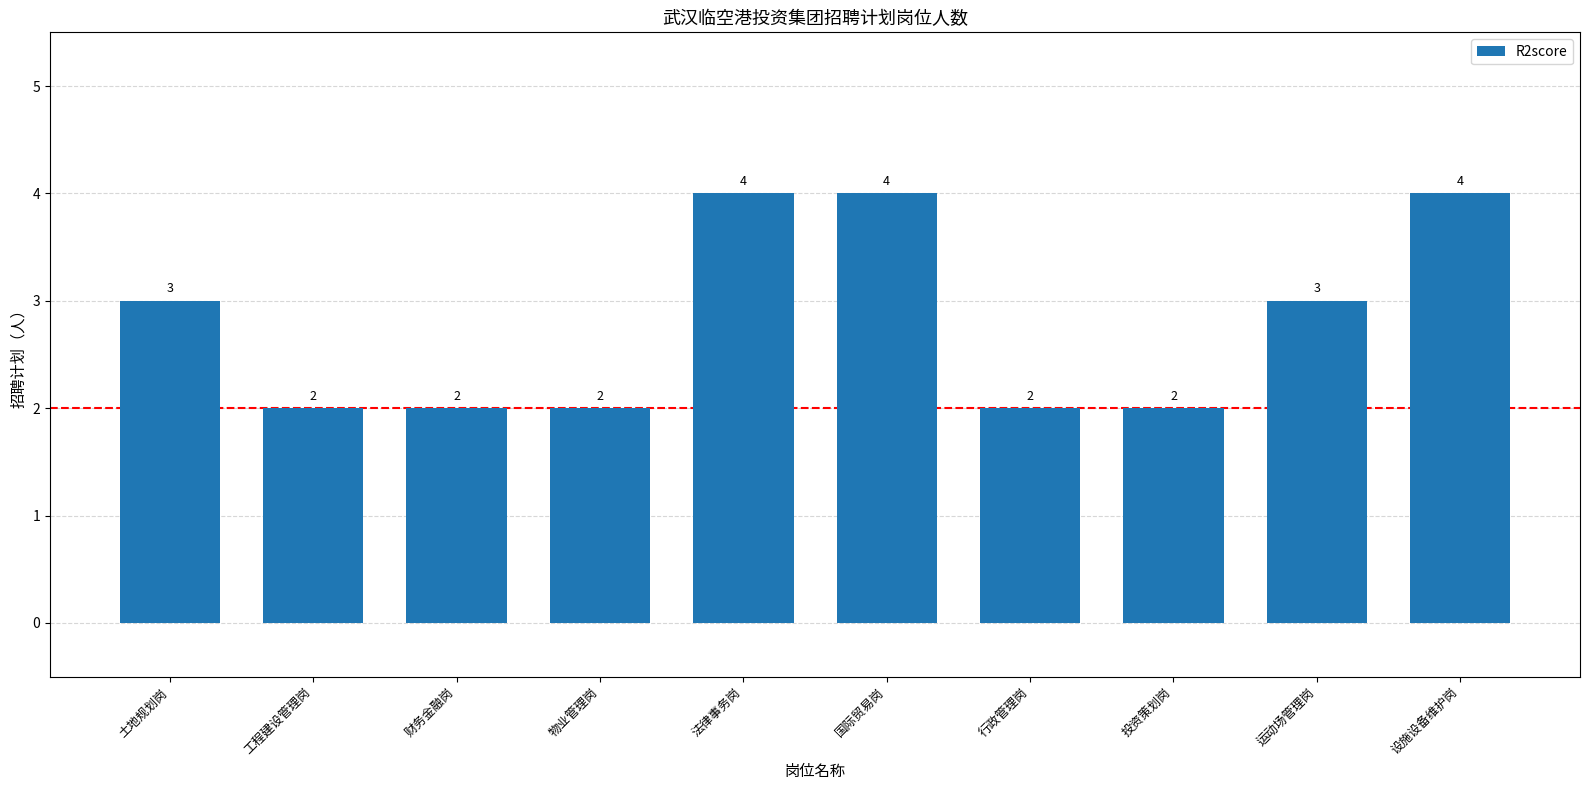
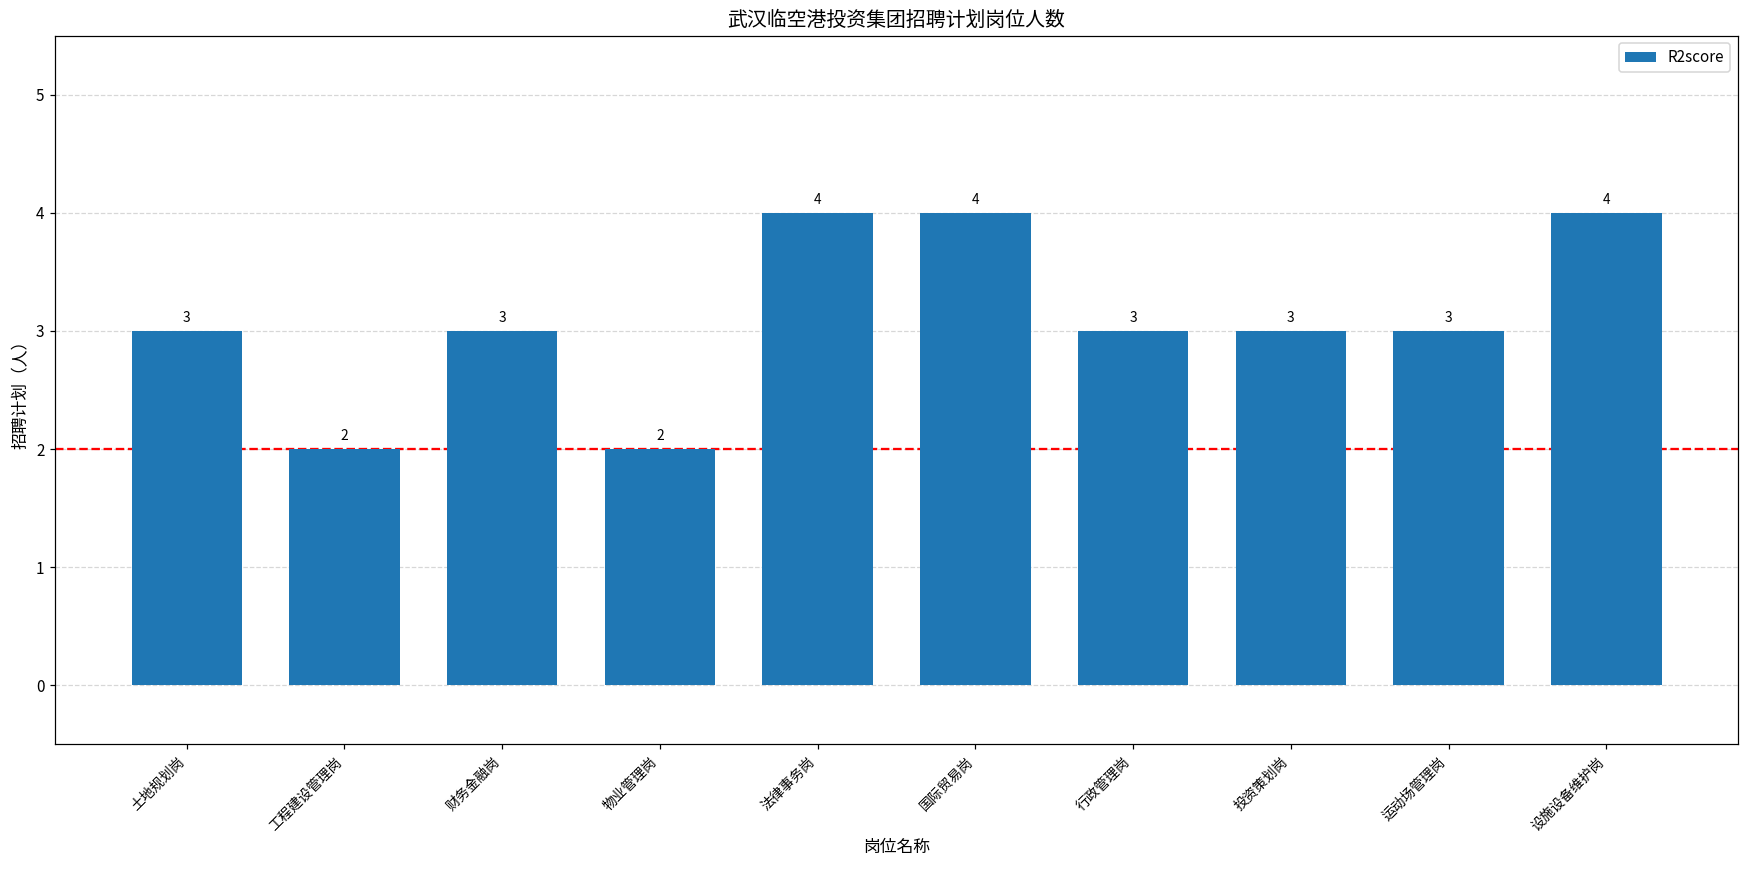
  {
    "土地规划岗": 3,
    "工程建设管理岗": 2,
-   "财务金融岗": 2,
+   "财务金融岗": 3,
    "物业管理岗": 2,
    "法律事务岗": 4,
    "国际贸易岗": 4,
-   "行政管理岗": 2,
-   "投资策划岗": 2,
+   "行政管理岗": 3,
+   "投资策划岗": 3,
    "运动场管理岗": 3,
    "设施设备维护岗": 4
  }
